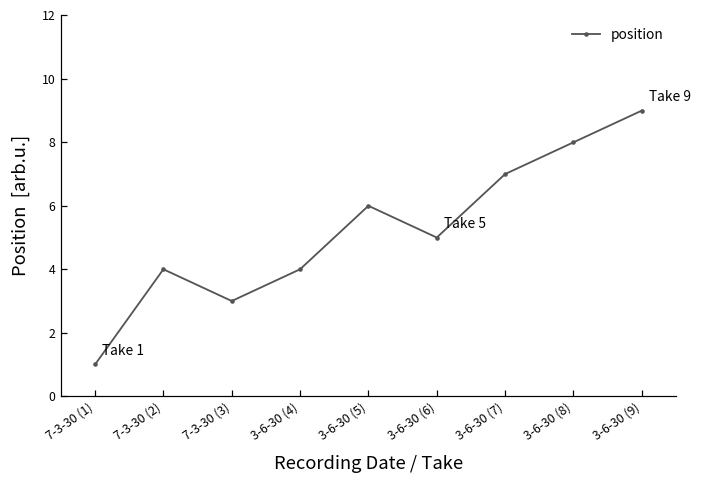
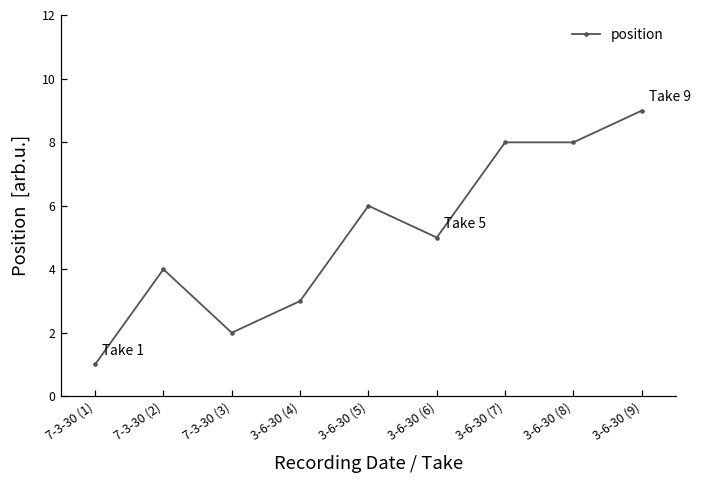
  {
    "7-3-30 (2)": 4,
-   "7-3-30 (3)": 3,
-   "3-6-30 (4)": 4,
+   "7-3-30 (3)": 2,
+   "3-6-30 (4)": 3,
    "3-6-30 (5)": 6,
-   "3-6-30 (7)": 7,
+   "3-6-30 (7)": 8,
    "3-6-30 (8)": 8
  }
